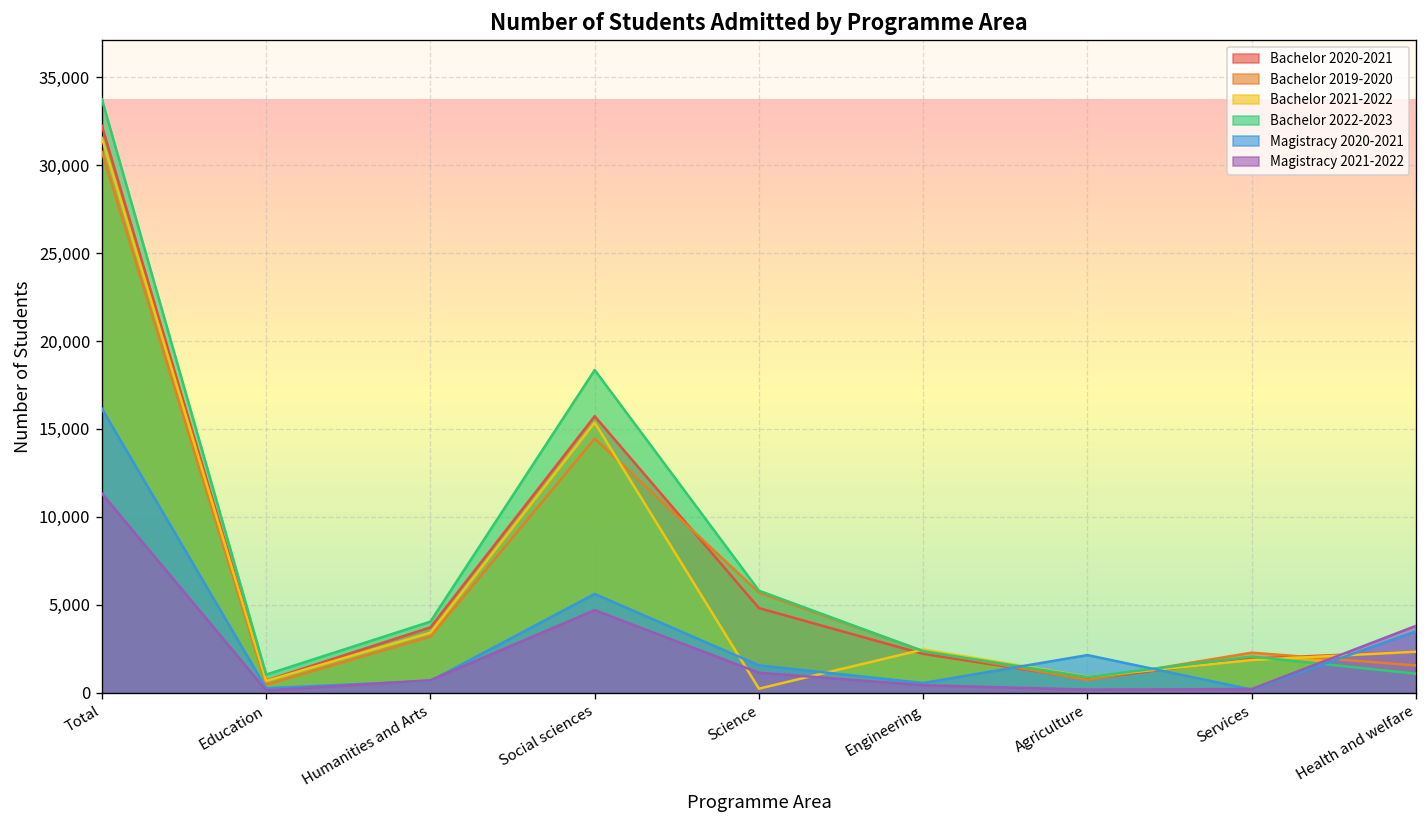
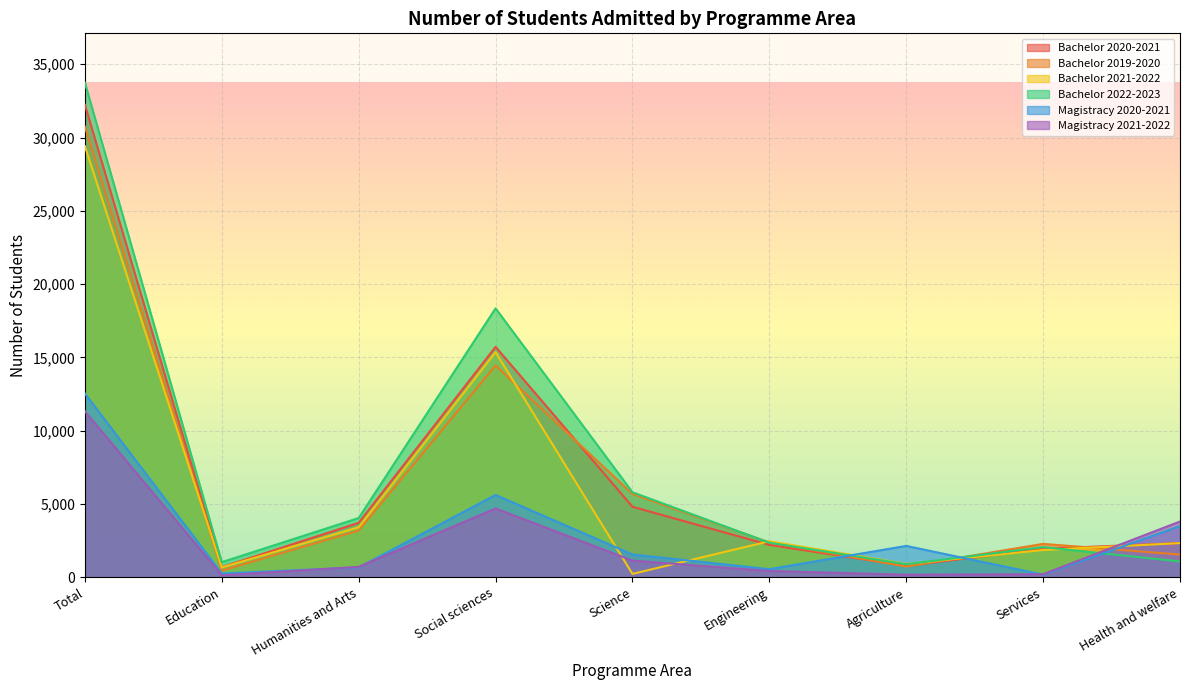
  {
    "Bachelor 2021-2022": {
-     "Total": "31,500",
+     "Total": "29,400",
      "Humanities and Arts": "3,400",
      "Social sciences": "15,400",
      "Science": "200"
    },
    "Bachelor 2022-2023": {
      "Total": "33,700",
      "Education": "1,000",
      "Humanities and Arts": "4,000",
      "Social sciences": "18,400",
      "Health and welfare": "1,100"
    },
    "Magistracy 2020-2021": {
-     "Total": "16,200",
+     "Total": "12,500",
      "Social sciences": "5,600",
      "Science": "1,600",
      "Agriculture": "2,100",
      "Health and welfare": "3,500"
    },
    "Magistracy 2021-2022": {
      "Total": "11,300",
      "Social sciences": "4,700",
      "Science": "1,100",
      "Agriculture": "200",
      "Health and welfare": "3,800"
    }
  }
